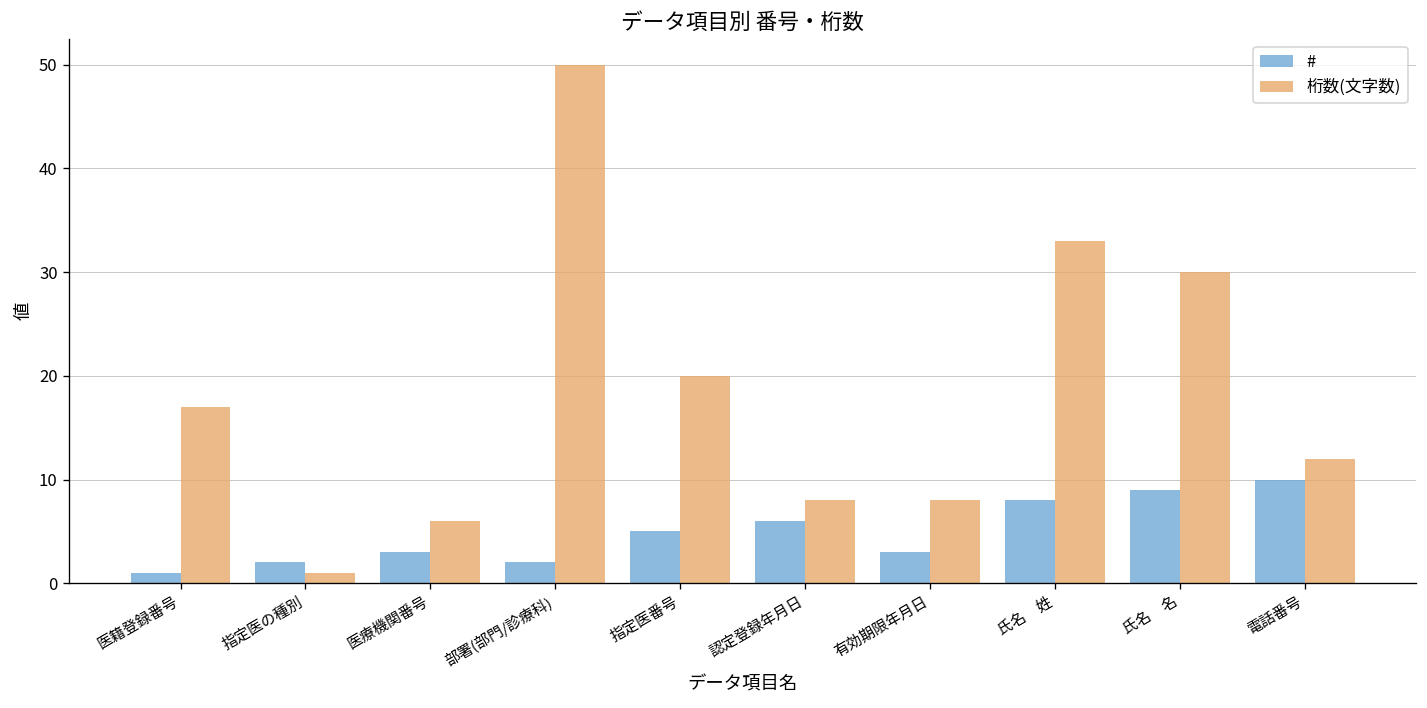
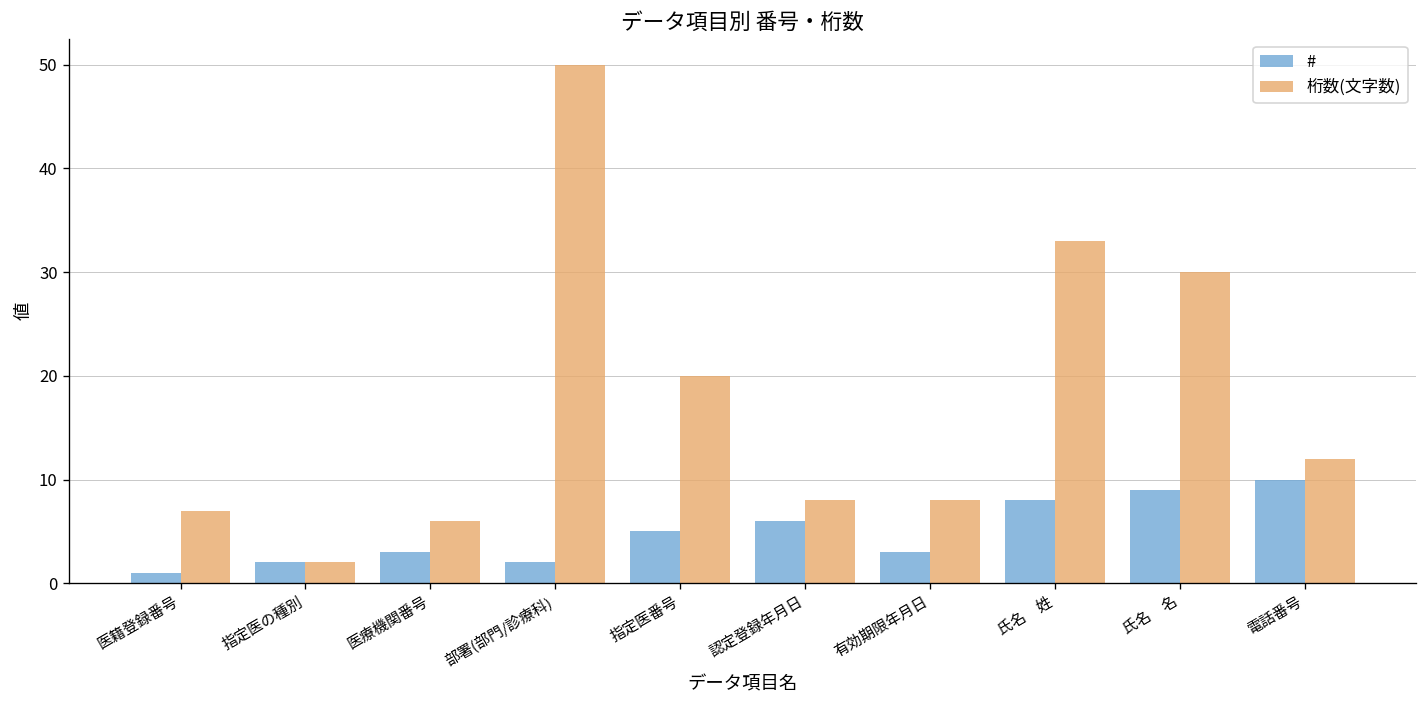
  {
    "#": {
      "医籍登録番号": 1,
      "指定医の種別": 2,
      "医療機関番号": 3,
      "部署(部門/診療科)": 2,
      "指定医番号": 5,
      "認定登録年月日": 6,
      "有効期限年月日": 3,
      "氏名 姓": 8,
      "氏名 名": 9,
      "電話番号": 10
    },
    "桁数(文字数)": {
-     "医籍登録番号": 17,
-     "指定医の種別": 1,
+     "医籍登録番号": 7,
+     "指定医の種別": 2,
      "医療機関番号": 6,
      "部署(部門/診療科)": 50,
      "指定医番号": 20,
      "認定登録年月日": 8,
      "有効期限年月日": 8,
      "氏名 姓": 33,
      "氏名 名": 30,
      "電話番号": 12
    }
  }
